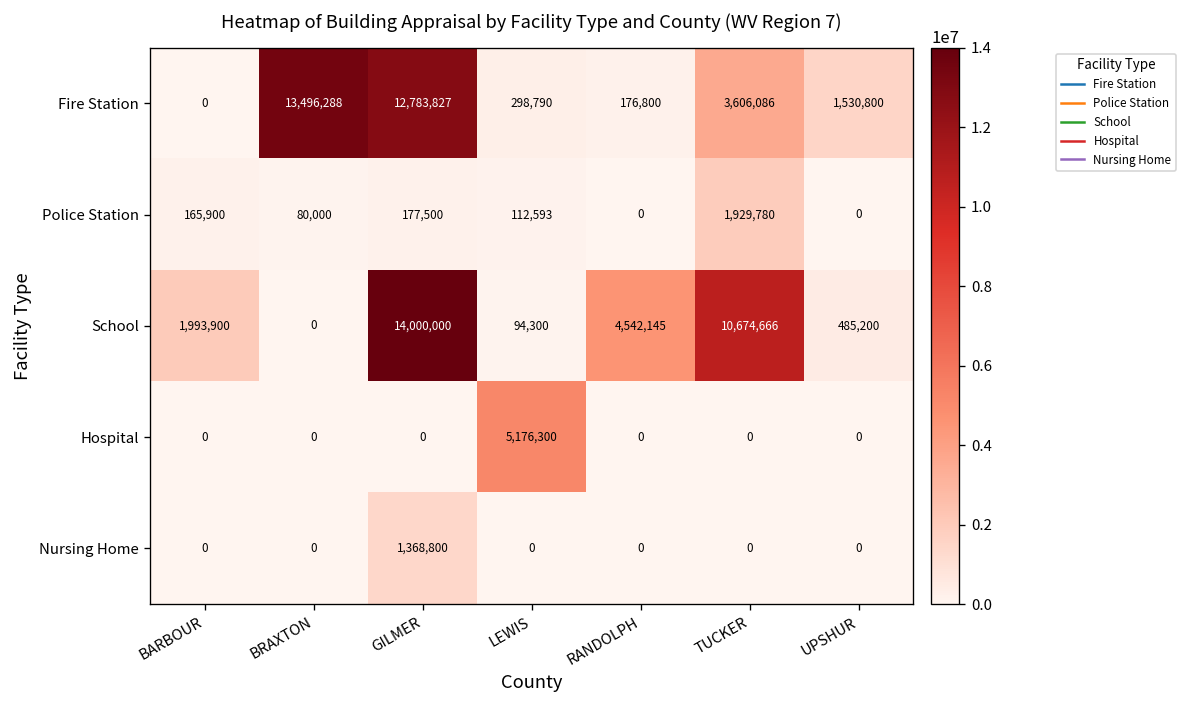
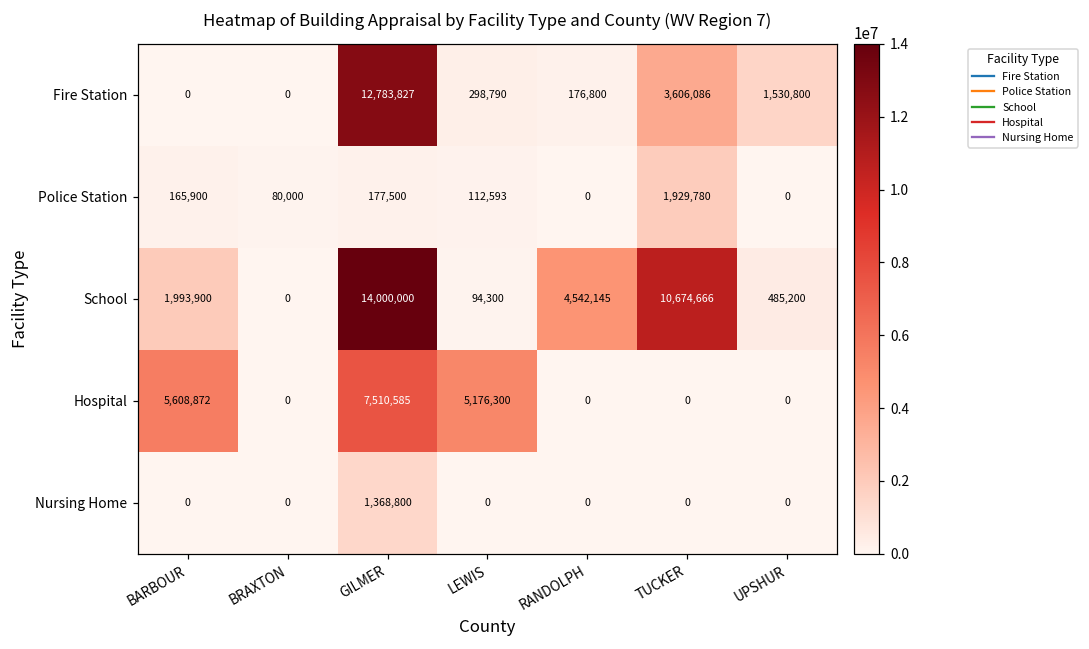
  {
    "Fire Station": {
      "BARBOUR": "0",
-     "BRAXTON": "13,496,288",
+     "BRAXTON": "0",
      "GILMER": "12,783,827",
      "LEWIS": "298,790",
      "RANDOLPH": "176,800",
      "TUCKER": "3,606,086",
      "UPSHUR": "1,530,800"
    },
    "Police Station": {
      "BARBOUR": "165,900",
      "BRAXTON": "80,000",
      "GILMER": "177,500",
      "LEWIS": "112,593",
      "RANDOLPH": "0",
      "TUCKER": "1,929,780",
      "UPSHUR": "0"
    },
    "School": {
      "BARBOUR": "1,993,900",
      "BRAXTON": "0",
      "GILMER": "14,000,000",
      "LEWIS": "94,300",
      "RANDOLPH": "4,542,145",
      "TUCKER": "10,674,666",
      "UPSHUR": "485,200"
    },
    "Hospital": {
-     "BARBOUR": "0",
+     "BARBOUR": "5,608,872",
      "BRAXTON": "0",
-     "GILMER": "0",
+     "GILMER": "7,510,585",
      "LEWIS": "5,176,300",
      "RANDOLPH": "0",
      "TUCKER": "0",
      "UPSHUR": "0"
    },
    "Nursing Home": {
      "BARBOUR": "0",
      "BRAXTON": "0",
      "GILMER": "1,368,800",
      "LEWIS": "0",
      "RANDOLPH": "0",
      "TUCKER": "0",
      "UPSHUR": "0"
    }
  }
